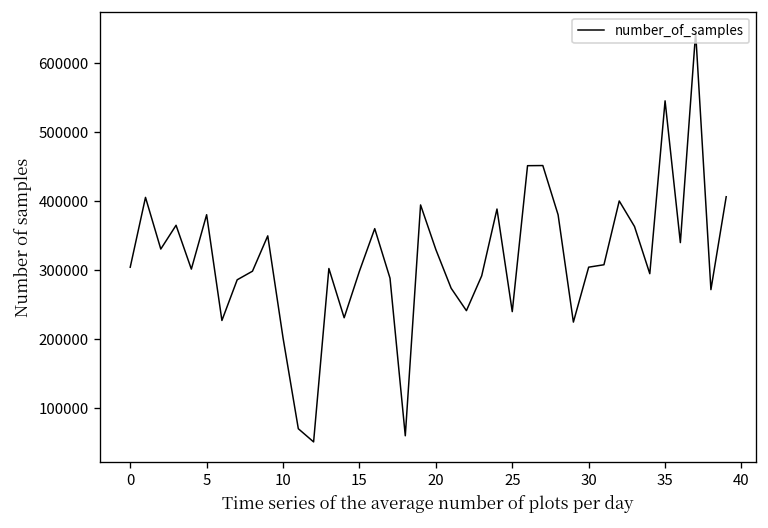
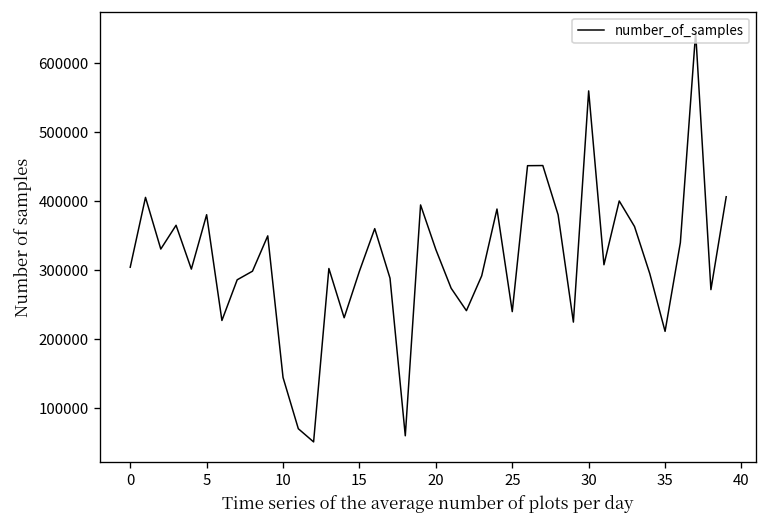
  {
    "0": 300000,
    "5": 380000,
-   "10": 200000,
+   "10": 140000,
    "15": 300000,
    "20": 330000,
    "25": 240000,
-   "30": 300000,
-   "35": 550000
+   "30": 560000,
+   "35": 210000
  }
